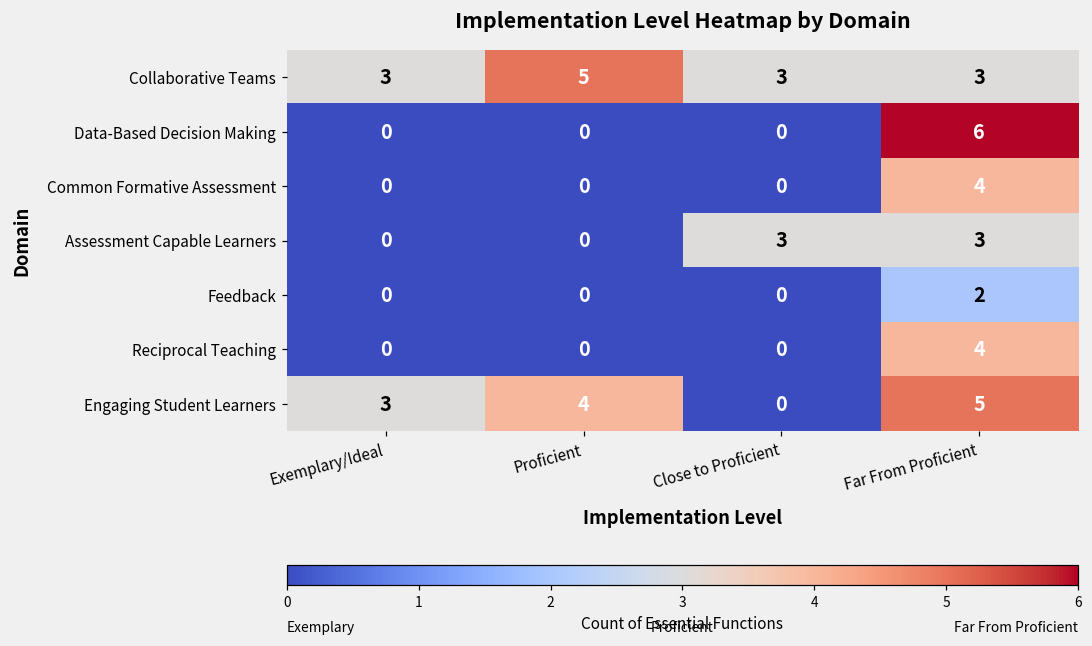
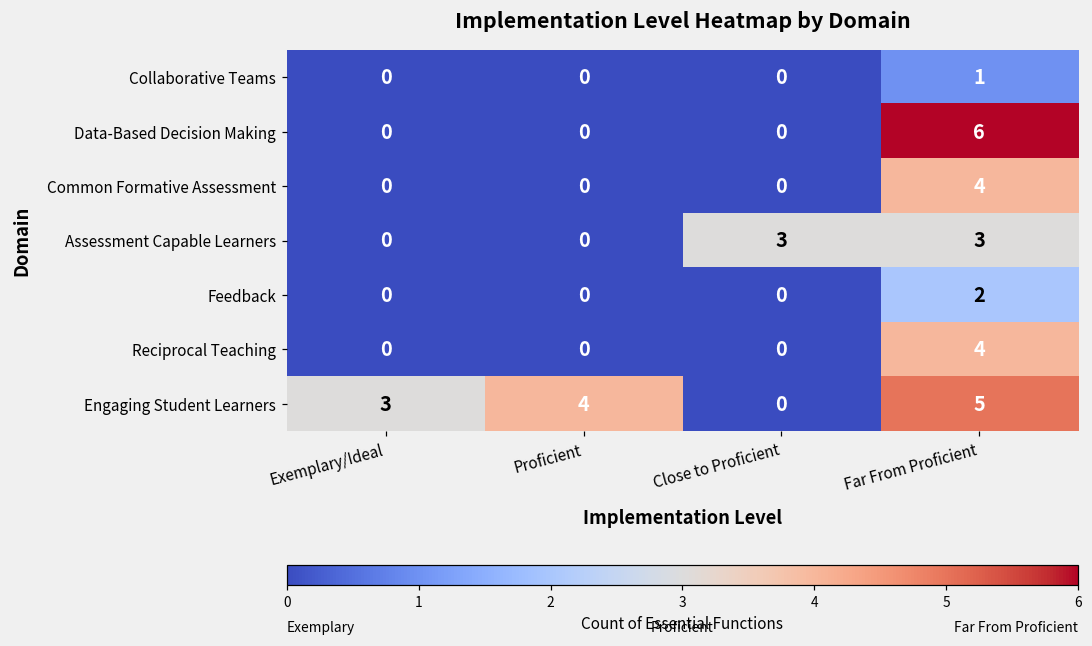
  {
    "Collaborative Teams": {
-     "Exemplary/Ideal": 3,
-     "Proficient": 5,
-     "Close to Proficient": 3,
-     "Far From Proficient": 3
+     "Exemplary/Ideal": 0,
+     "Proficient": 0,
+     "Close to Proficient": 0,
+     "Far From Proficient": 1
    },
    "Data-Based Decision Making": {
      "Exemplary/Ideal": 0,
      "Proficient": 0,
      "Close to Proficient": 0,
      "Far From Proficient": 6
    },
    "Common Formative Assessment": {
      "Exemplary/Ideal": 0,
      "Proficient": 0,
      "Close to Proficient": 0,
      "Far From Proficient": 4
    },
    "Assessment Capable Learners": {
      "Exemplary/Ideal": 0,
      "Proficient": 0,
      "Close to Proficient": 3,
      "Far From Proficient": 3
    },
    "Feedback": {
      "Exemplary/Ideal": 0,
      "Proficient": 0,
      "Close to Proficient": 0,
      "Far From Proficient": 2
    },
    "Reciprocal Teaching": {
      "Exemplary/Ideal": 0,
      "Proficient": 0,
      "Close to Proficient": 0,
      "Far From Proficient": 4
    },
    "Engaging Student Learners": {
      "Exemplary/Ideal": 3,
      "Proficient": 4,
      "Close to Proficient": 0,
      "Far From Proficient": 5
    }
  }
